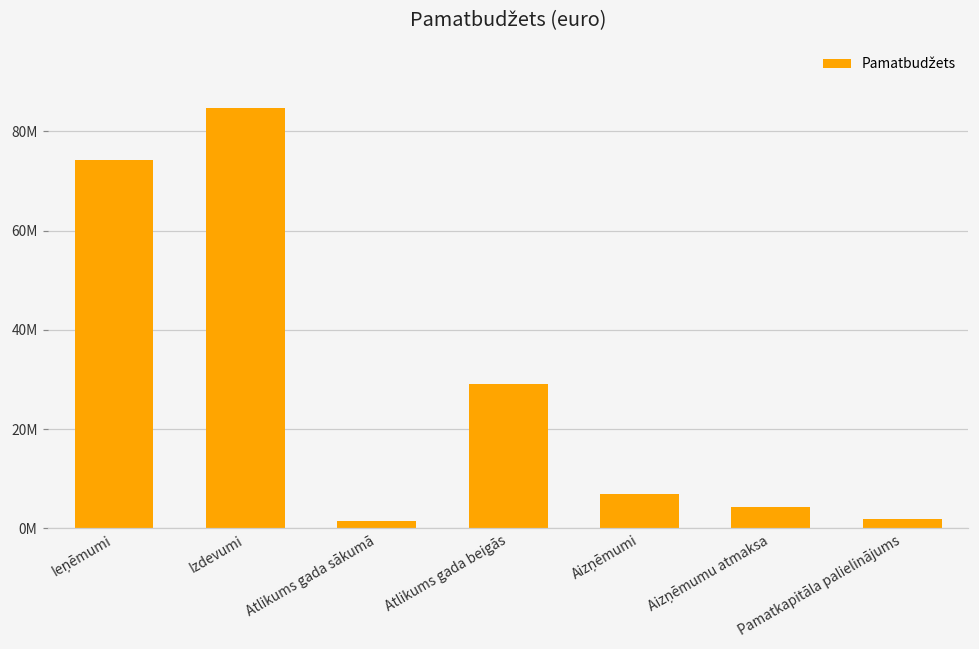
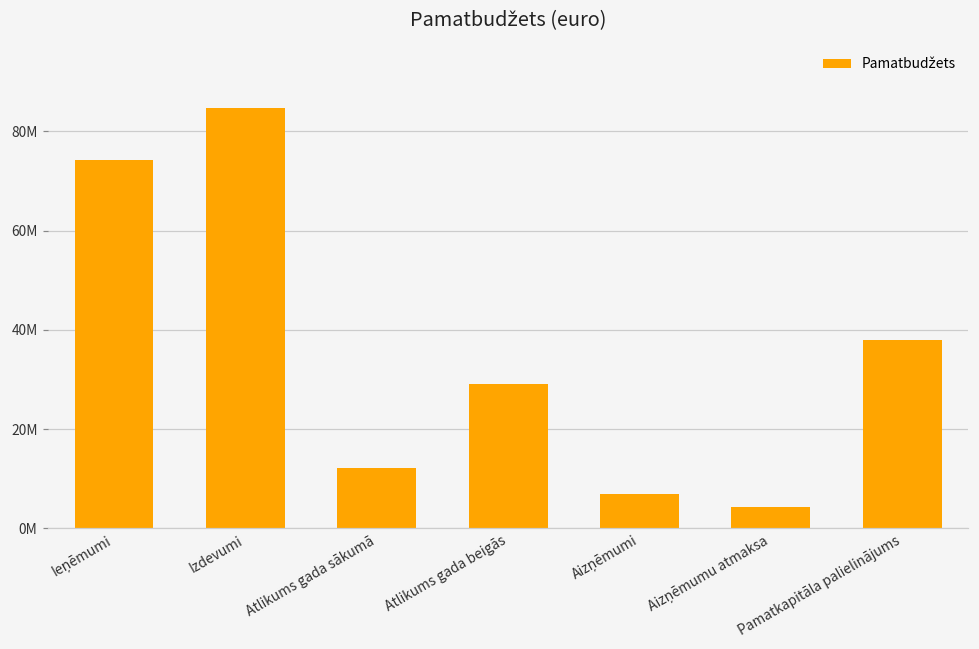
  {
    "Ieņēmumi": 74000000,
    "Izdevumi": 85000000,
-   "Atlikums gada sākumā": 2000000,
+   "Atlikums gada sākumā": 12000000,
    "Atlikums gada beigās": 29000000,
    "Aizņēmumi": 7000000,
    "Aizņēmumu atmaksa": 4000000,
-   "Pamatkapitāla palielinājums": 2000000
+   "Pamatkapitāla palielinājums": 38000000
  }
